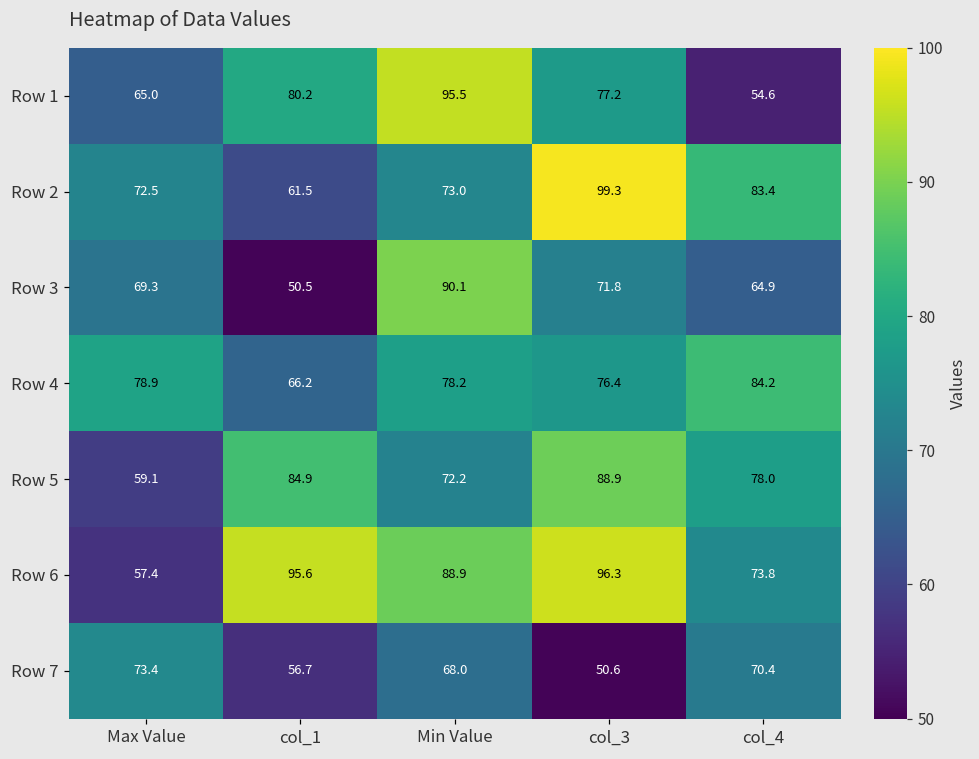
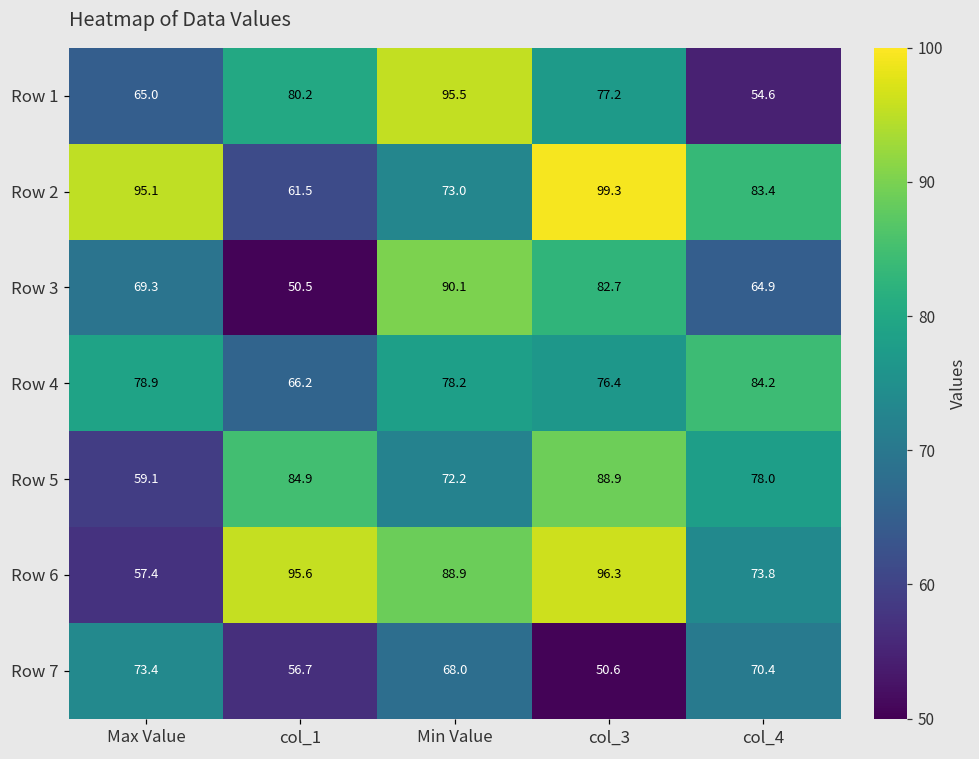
  {
    "Row 1": {
      "Max Value": 65.0,
      "col_1": 80.2,
      "Min Value": 95.5,
      "col_3": 77.2,
      "col_4": 54.6
    },
    "Row 2": {
-     "Max Value": 72.5,
+     "Max Value": 95.1,
      "col_1": 61.5,
      "Min Value": 73.0,
      "col_3": 99.3,
      "col_4": 83.4
    },
    "Row 3": {
      "Max Value": 69.3,
      "col_1": 50.5,
      "Min Value": 90.1,
-     "col_3": 71.8,
+     "col_3": 82.7,
      "col_4": 64.9
    },
    "Row 4": {
      "Max Value": 78.9,
      "col_1": 66.2,
      "Min Value": 78.2,
      "col_3": 76.4,
      "col_4": 84.2
    },
    "Row 5": {
      "Max Value": 59.1,
      "col_1": 84.9,
      "Min Value": 72.2,
      "col_3": 88.9,
      "col_4": 78.0
    },
    "Row 6": {
      "Max Value": 57.4,
      "col_1": 95.6,
      "Min Value": 88.9,
      "col_3": 96.3,
      "col_4": 73.8
    },
    "Row 7": {
      "Max Value": 73.4,
      "col_1": 56.7,
      "Min Value": 68.0,
      "col_3": 50.6,
      "col_4": 70.4
    }
  }
